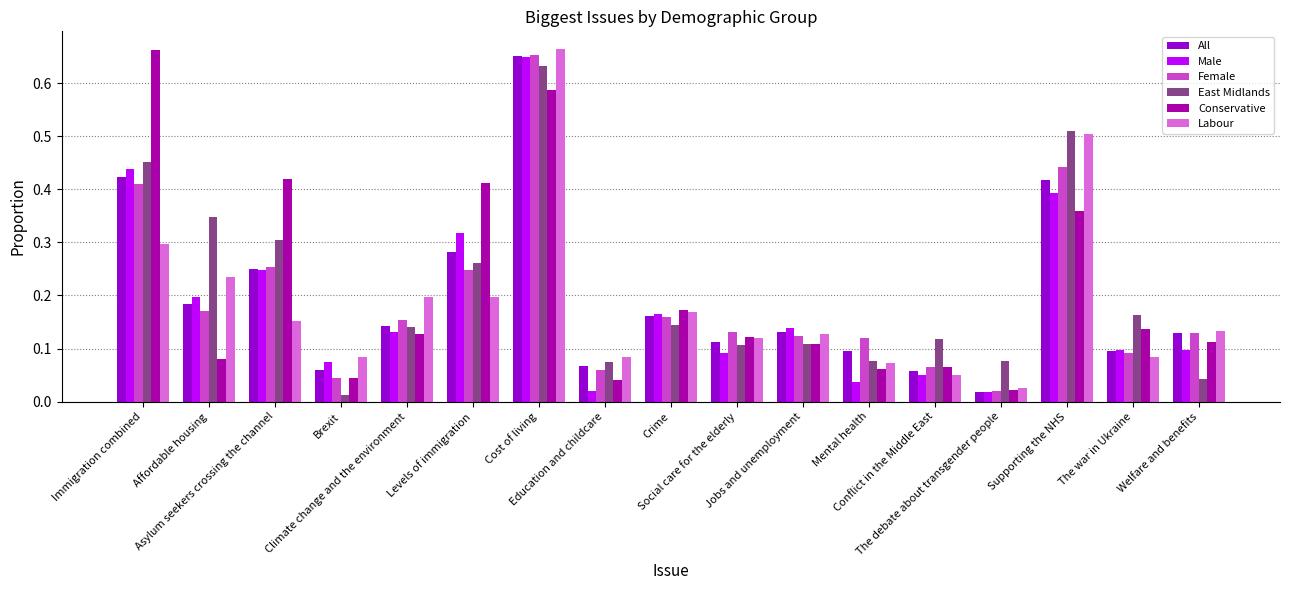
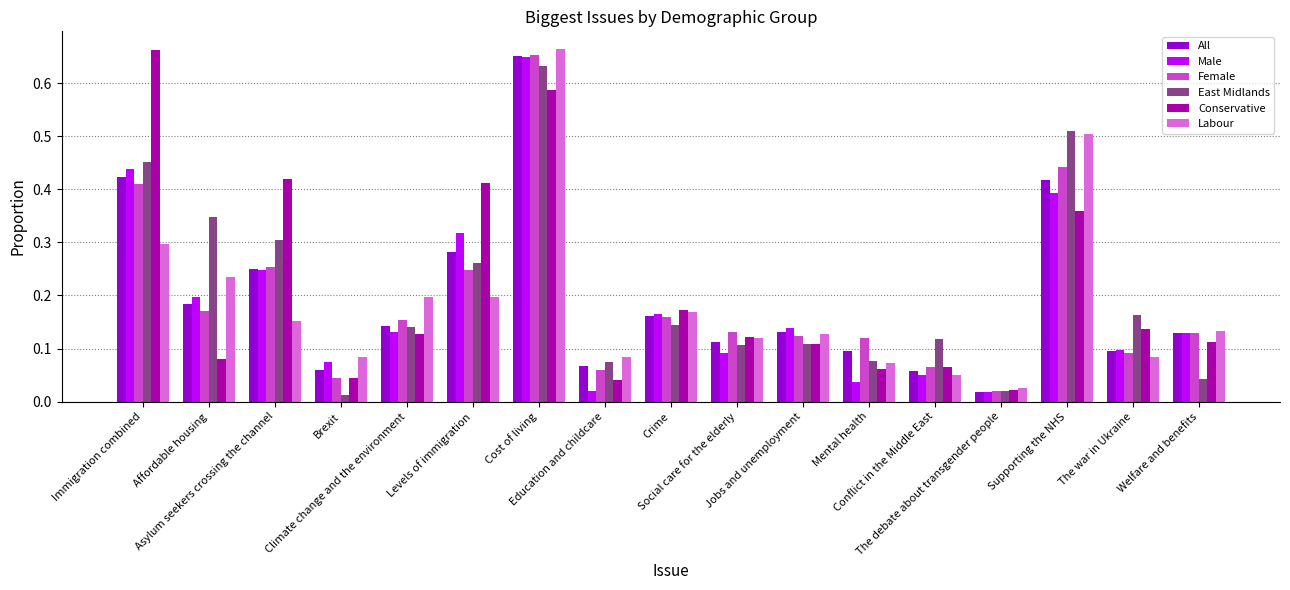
  {
    "Male": {
      "Immigration combined": 0.44,
      "Affordable housing": 0.20,
      "Asylum seekers crossing the channel": 0.25,
      "Brexit": 0.07,
      "Climate change and the environment": 0.13,
      "Levels of immigration": 0.32,
      "Cost of living": 0.65,
      "Education and childcare": 0.02,
      "Crime": 0.16,
      "Social care for the elderly": 0.09,
      "Jobs and unemployment": 0.14,
      "Mental health": 0.04,
      "Conflict in the Middle East": 0.05,
      "The debate about transgender people": 0.02,
      "Supporting the NHS": 0.39,
      "The war in Ukraine": 0.10,
-     "Welfare and benefits": 0.10
+     "Welfare and benefits": 0.13
    },
    "East Midlands": {
      "Immigration combined": 0.45,
      "Affordable housing": 0.35,
      "Asylum seekers crossing the channel": 0.31,
      "Brexit": 0.01,
      "Climate change and the environment": 0.14,
      "Levels of immigration": 0.26,
      "Cost of living": 0.63,
      "Education and childcare": 0.07,
      "Crime": 0.15,
      "Social care for the elderly": 0.11,
      "Jobs and unemployment": 0.11,
      "Mental health": 0.08,
      "Conflict in the Middle East": 0.12,
-     "The debate about transgender people": 0.08,
+     "The debate about transgender people": 0.02,
      "Supporting the NHS": 0.51,
      "The war in Ukraine": 0.16,
      "Welfare and benefits": 0.04
    }
  }
